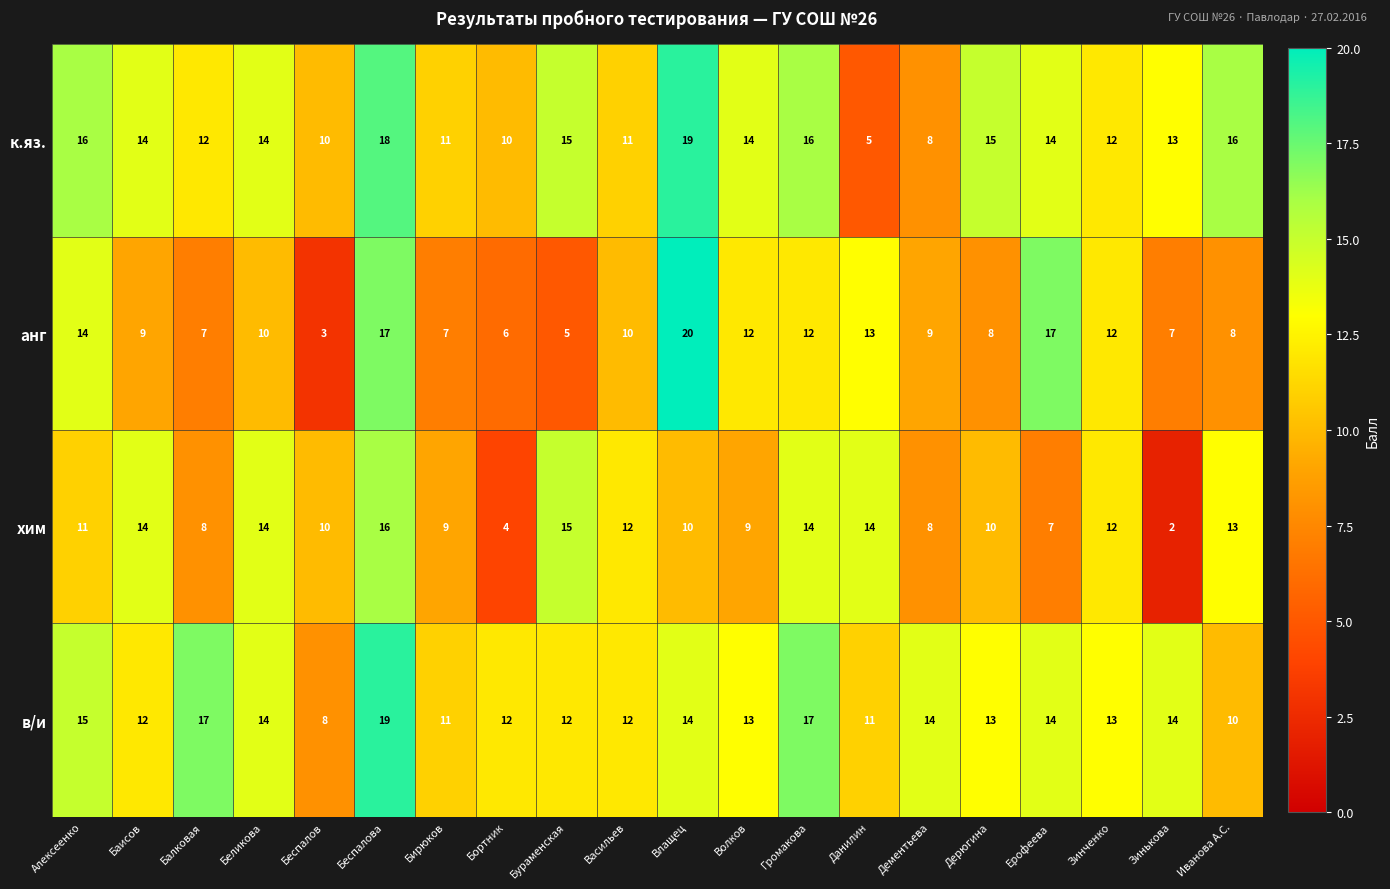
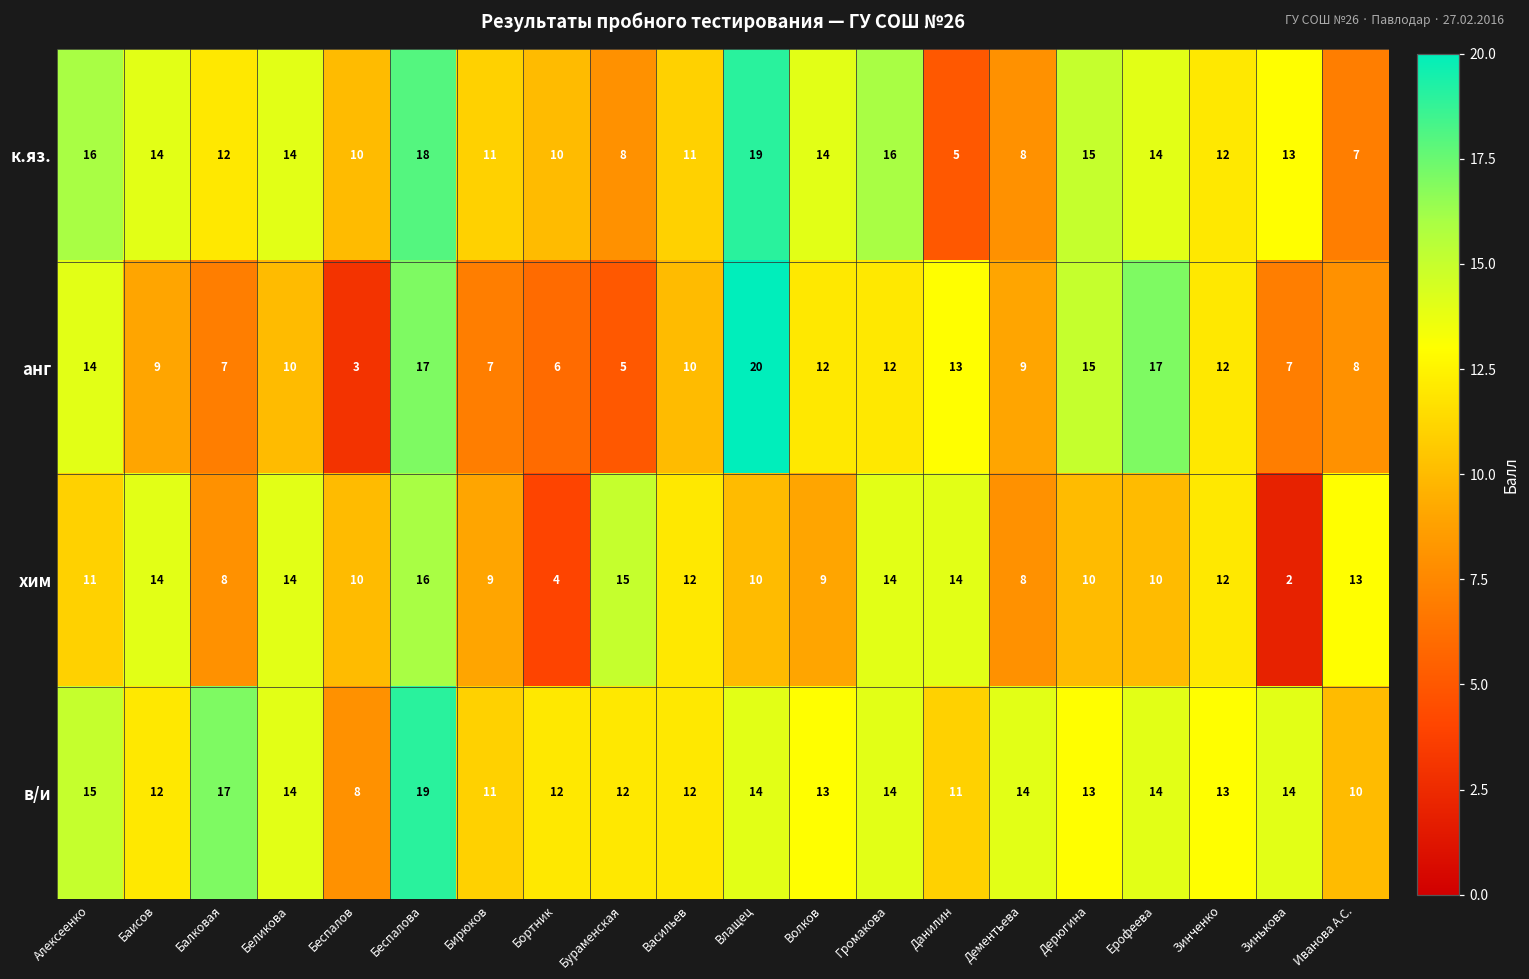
  {
    "к.яз.": {
      "Алексеенко": 16,
      "Баисов": 14,
      "Балковая": 12,
      "Беликова": 14,
      "Беспалов": 10,
      "Беспалова": 18,
      "Бирюков": 11,
      "Бортник": 10,
-     "Бураменская": 15,
+     "Бураменская": 8,
      "Васильев": 11,
      "Влащец": 19,
      "Волков": 14,
      "Громакова": 16,
      "Данилин": 5,
      "Дементьева": 8,
      "Дерюгина": 15,
      "Ерофеева": 14,
      "Зинченко": 12,
      "Зинькова": 13,
-     "Иванова А.С.": 16
+     "Иванова А.С.": 7
    },
    "анг": {
      "Алексеенко": 14,
      "Баисов": 9,
      "Балковая": 7,
      "Беликова": 10,
      "Беспалов": 3,
      "Беспалова": 17,
      "Бирюков": 7,
      "Бортник": 6,
      "Бураменская": 5,
      "Васильев": 10,
      "Влащец": 20,
      "Волков": 12,
      "Громакова": 12,
      "Данилин": 13,
      "Дементьева": 9,
-     "Дерюгина": 8,
+     "Дерюгина": 15,
      "Ерофеева": 17,
      "Зинченко": 12,
      "Зинькова": 7,
      "Иванова А.С.": 8
    },
    "хим": {
      "Алексеенко": 11,
      "Баисов": 14,
      "Балковая": 8,
      "Беликова": 14,
      "Беспалов": 10,
      "Беспалова": 16,
      "Бирюков": 9,
      "Бортник": 4,
      "Бураменская": 15,
      "Васильев": 12,
      "Влащец": 10,
      "Волков": 9,
      "Громакова": 14,
      "Данилин": 14,
      "Дементьева": 8,
      "Дерюгина": 10,
-     "Ерофеева": 7,
+     "Ерофеева": 10,
      "Зинченко": 12,
      "Зинькова": 2,
      "Иванова А.С.": 13
    },
    "в/и": {
      "Алексеенко": 15,
      "Баисов": 12,
      "Балковая": 17,
      "Беликова": 14,
      "Беспалов": 8,
      "Беспалова": 19,
      "Бирюков": 11,
      "Бортник": 12,
      "Бураменская": 12,
      "Васильев": 12,
      "Влащец": 14,
      "Волков": 13,
-     "Громакова": 17,
+     "Громакова": 14,
      "Данилин": 11,
      "Дементьева": 14,
      "Дерюгина": 13,
      "Ерофеева": 14,
      "Зинченко": 13,
      "Зинькова": 14,
      "Иванова А.С.": 10
    }
  }
